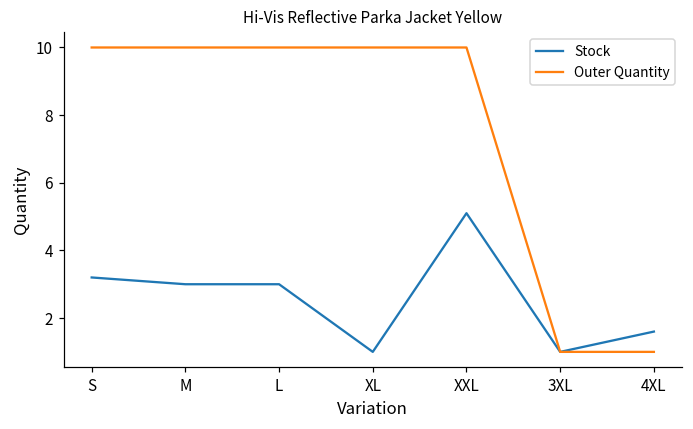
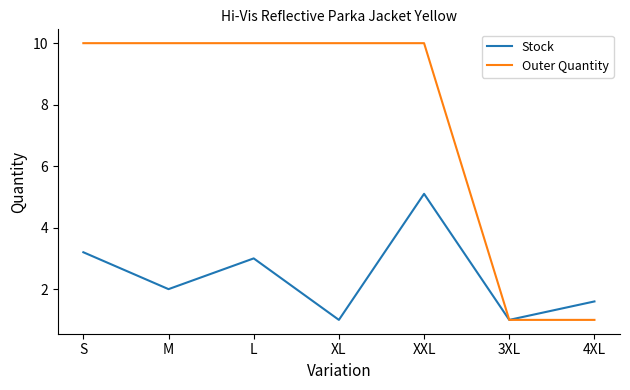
  {
    "Stock": {
      "S": 3.2,
-     "M": 3,
+     "M": 2,
      "L": 3,
      "XL": 1,
      "XXL": 5.1,
      "4XL": 1.6
    },
    "Outer Quantity": {
      "S": 10,
      "M": 10,
      "L": 10,
      "XL": 10,
      "XXL": 10,
      "4XL": 1
    }
  }
